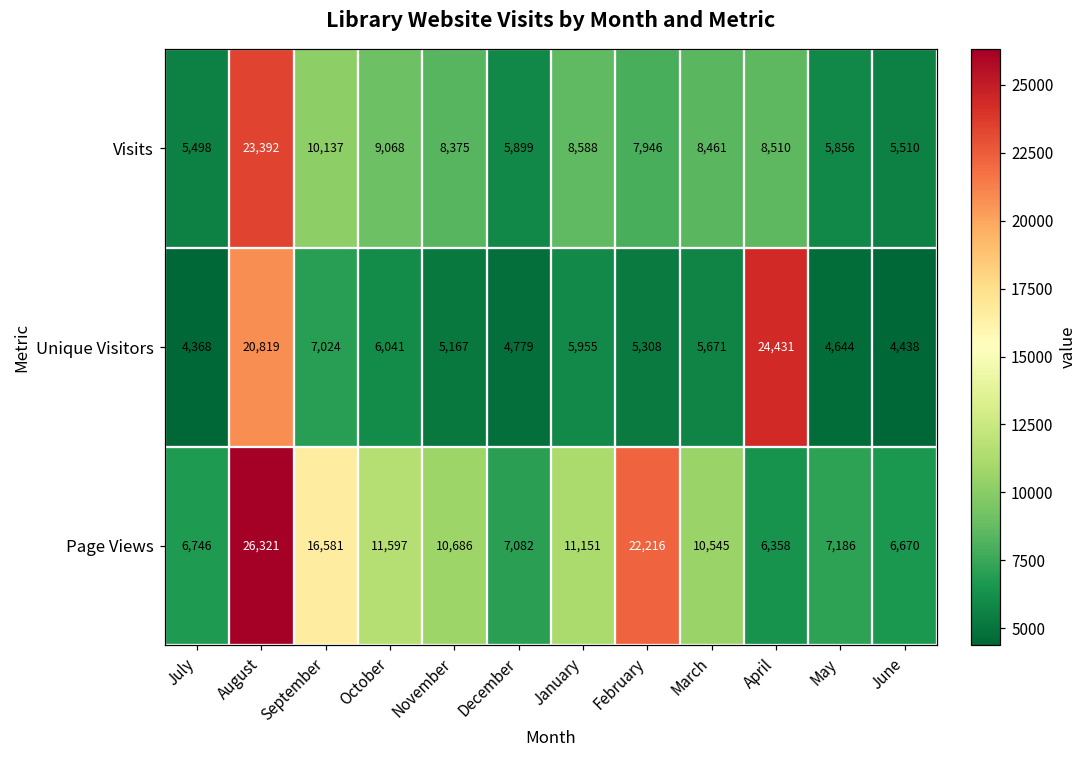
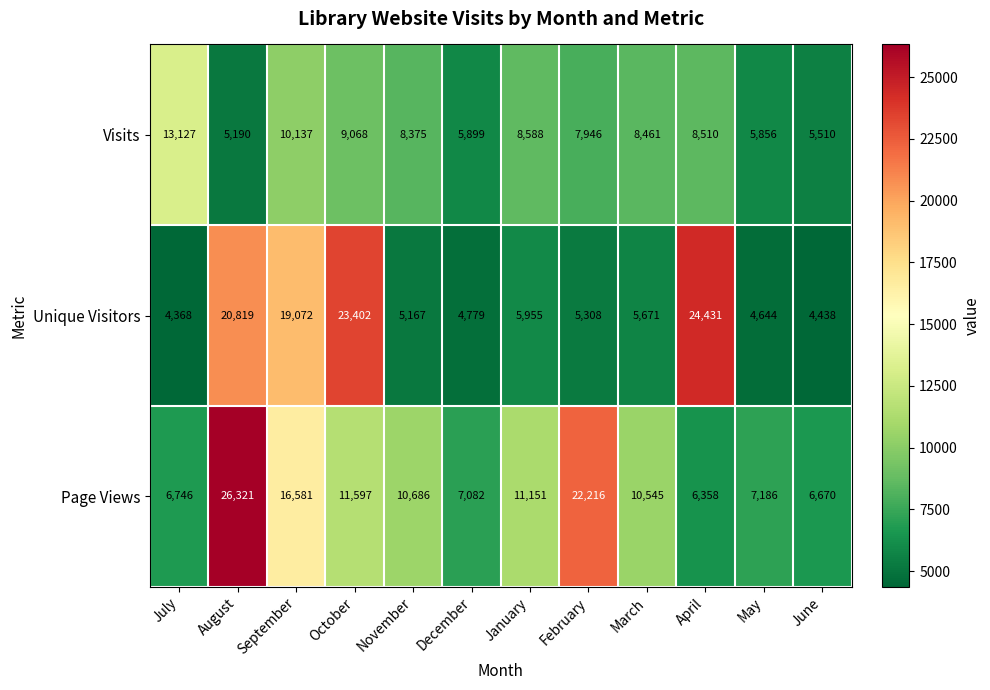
  {
    "Visits": {
-     "July": "5,498",
-     "August": "23,392",
+     "July": "13,127",
+     "August": "5,190",
      "September": "10,137",
      "October": "9,068",
      "November": "8,375",
      "December": "5,899",
      "January": "8,588",
      "February": "7,946",
      "March": "8,461",
      "April": "8,510",
      "May": "5,856",
      "June": "5,510"
    },
    "Unique Visitors": {
      "July": "4,368",
      "August": "20,819",
-     "September": "7,024",
-     "October": "6,041",
+     "September": "19,072",
+     "October": "23,402",
      "November": "5,167",
      "December": "4,779",
      "January": "5,955",
      "February": "5,308",
      "March": "5,671",
      "April": "24,431",
      "May": "4,644",
      "June": "4,438"
    },
    "Page Views": {
      "July": "6,746",
      "August": "26,321",
      "September": "16,581",
      "October": "11,597",
      "November": "10,686",
      "December": "7,082",
      "January": "11,151",
      "February": "22,216",
      "March": "10,545",
      "April": "6,358",
      "May": "7,186",
      "June": "6,670"
    }
  }
